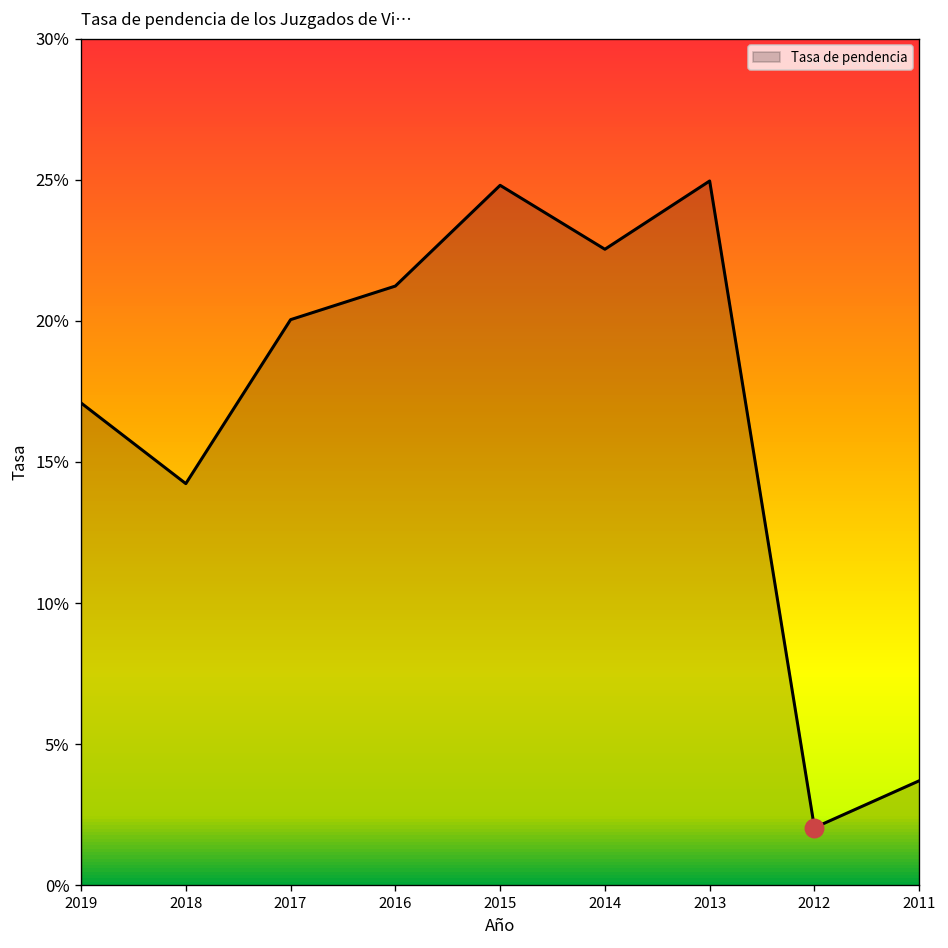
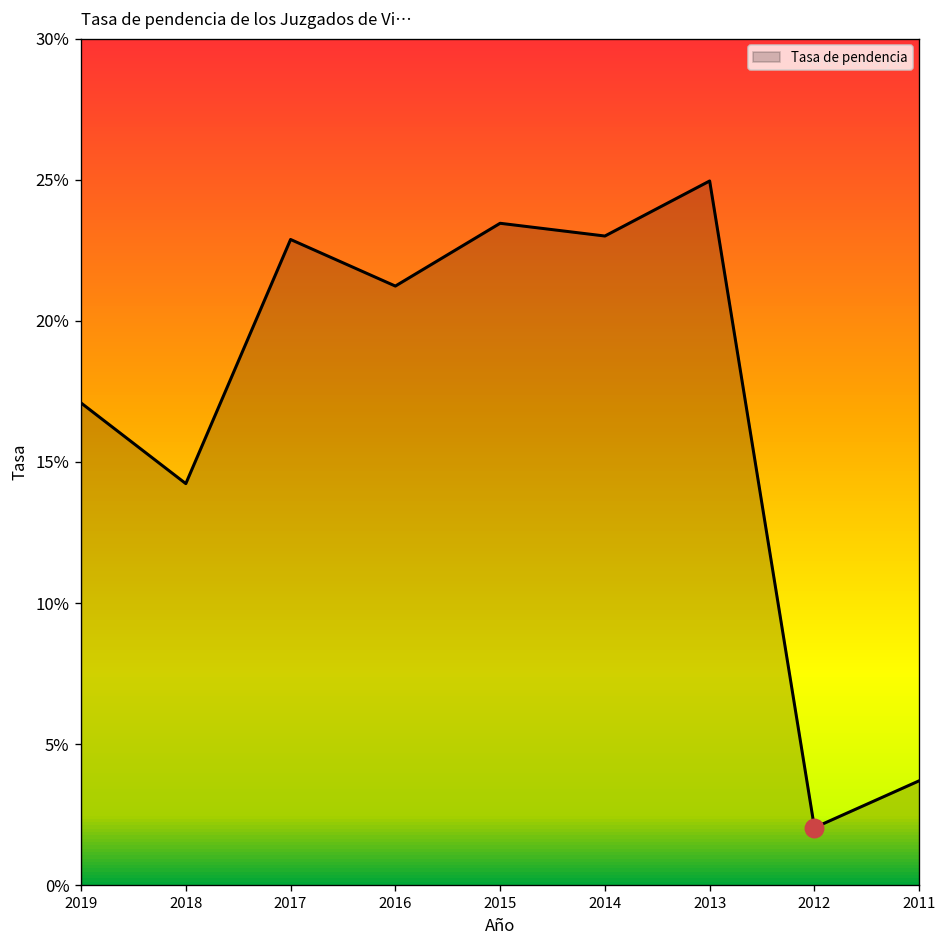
  {
    "Tasa de pendencia": {
      "2019": "17.1%",
      "2018": "14.2%",
-     "2017": "20.0%",
+     "2017": "22.9%",
      "2016": "21.2%",
-     "2015": "24.8%",
-     "2014": "22.5%",
+     "2015": "23.5%",
+     "2014": "23.0%",
      "2013": "25.0%",
      "2011": "3.7%"
    }
  }
